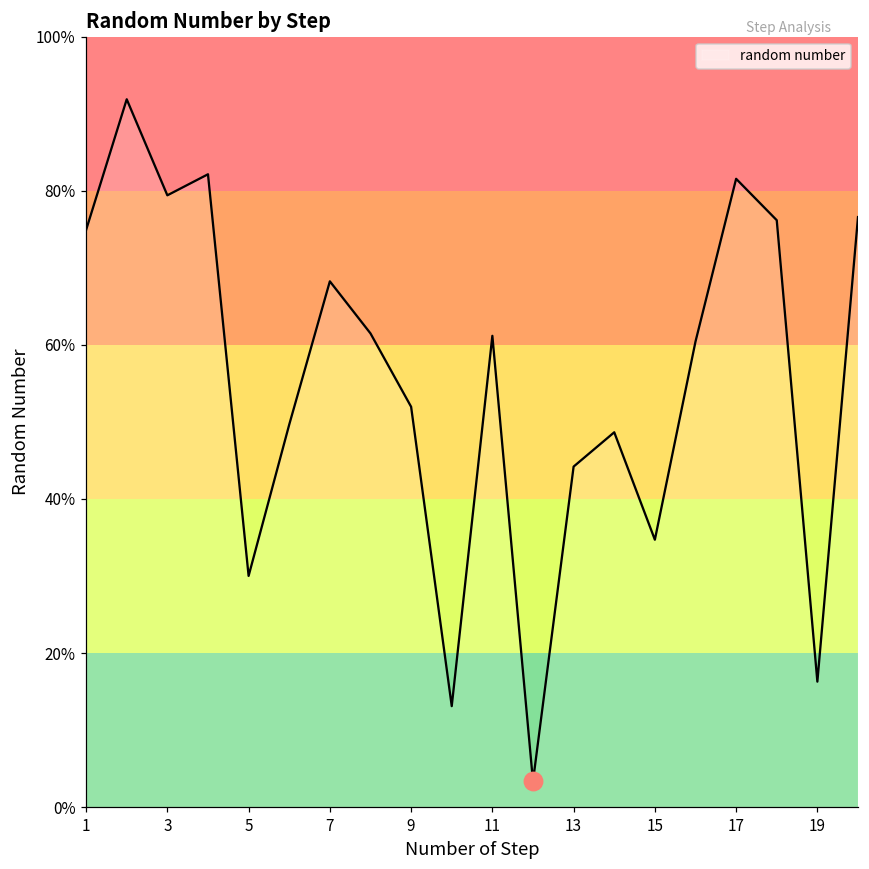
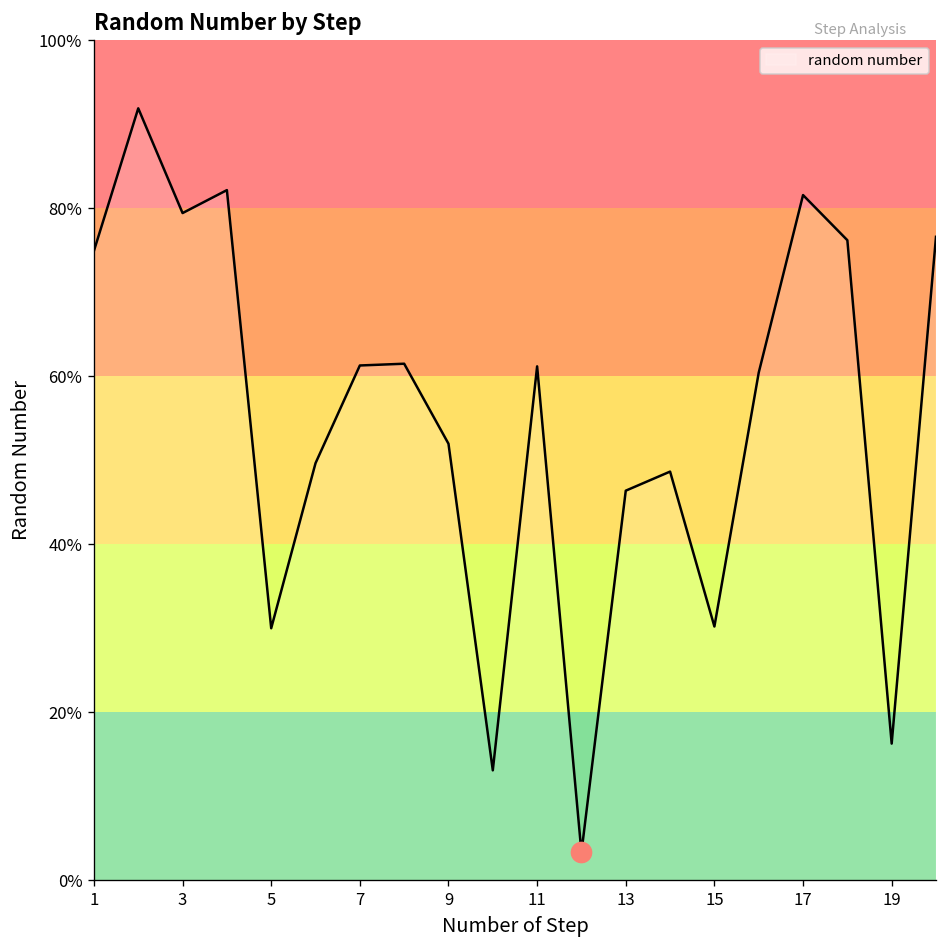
  {
    "random number": {
      "1": "75%",
      "3": "79%",
      "5": "30%",
-     "7": "68%",
+     "7": "61%",
      "9": "52%",
      "11": "61%",
-     "13": "44%",
-     "15": "35%",
+     "13": "46%",
+     "15": "30%",
      "17": "82%",
      "19": "16%"
    }
  }
